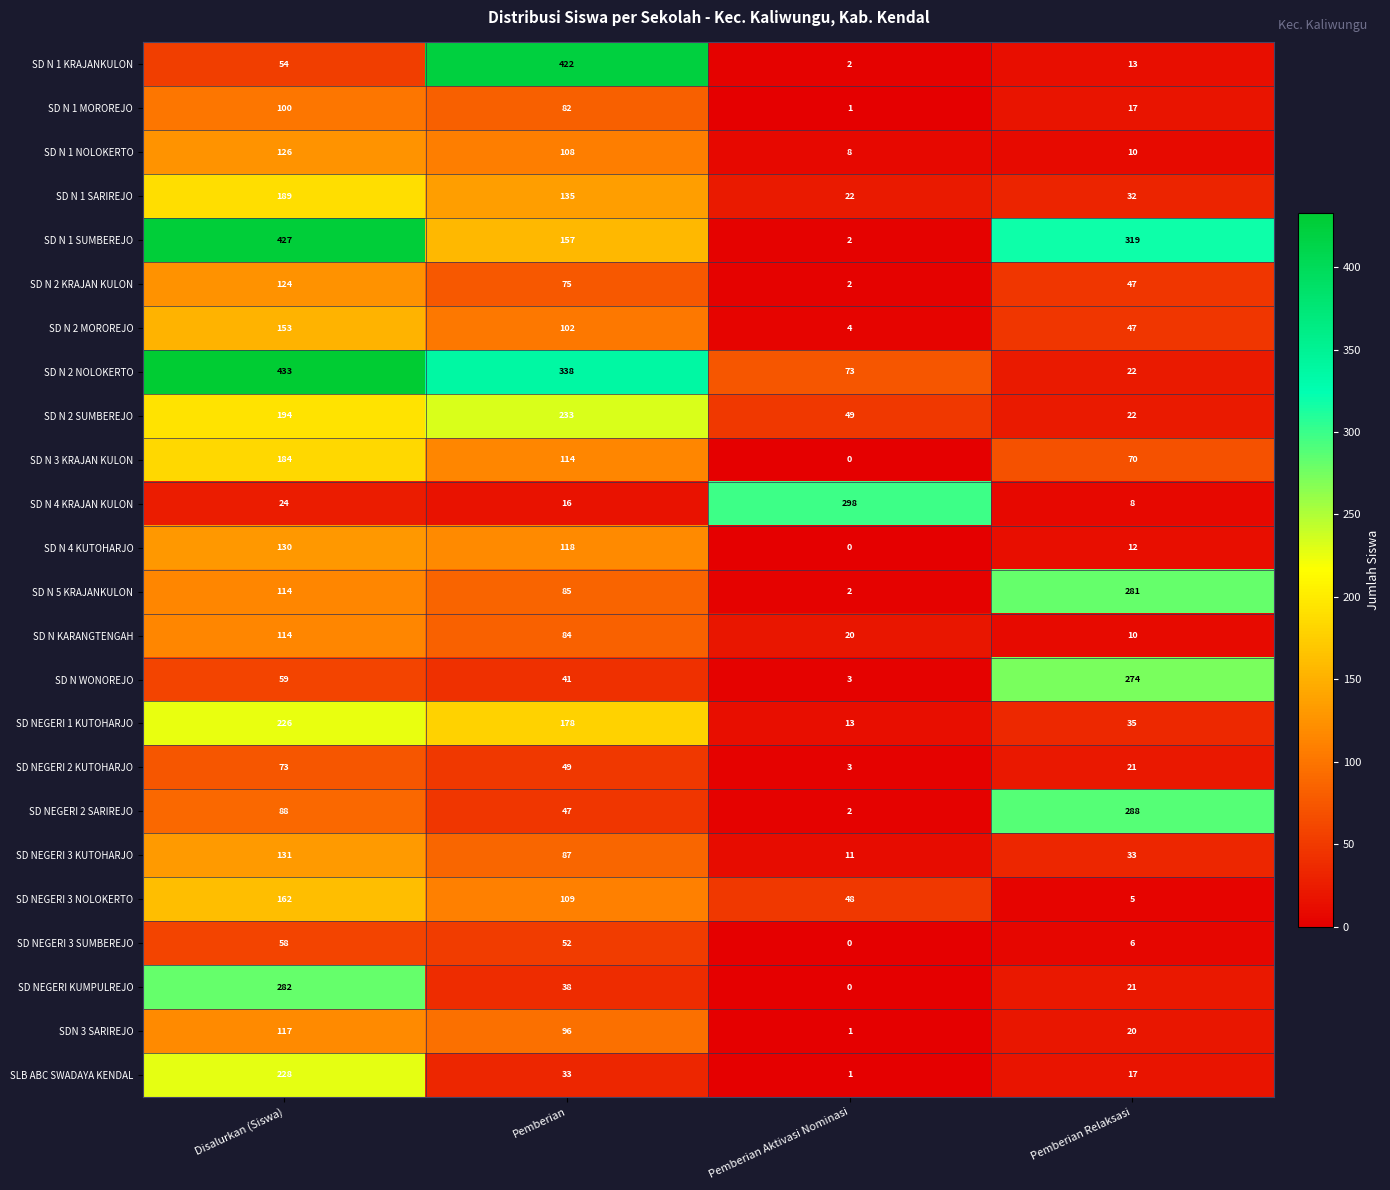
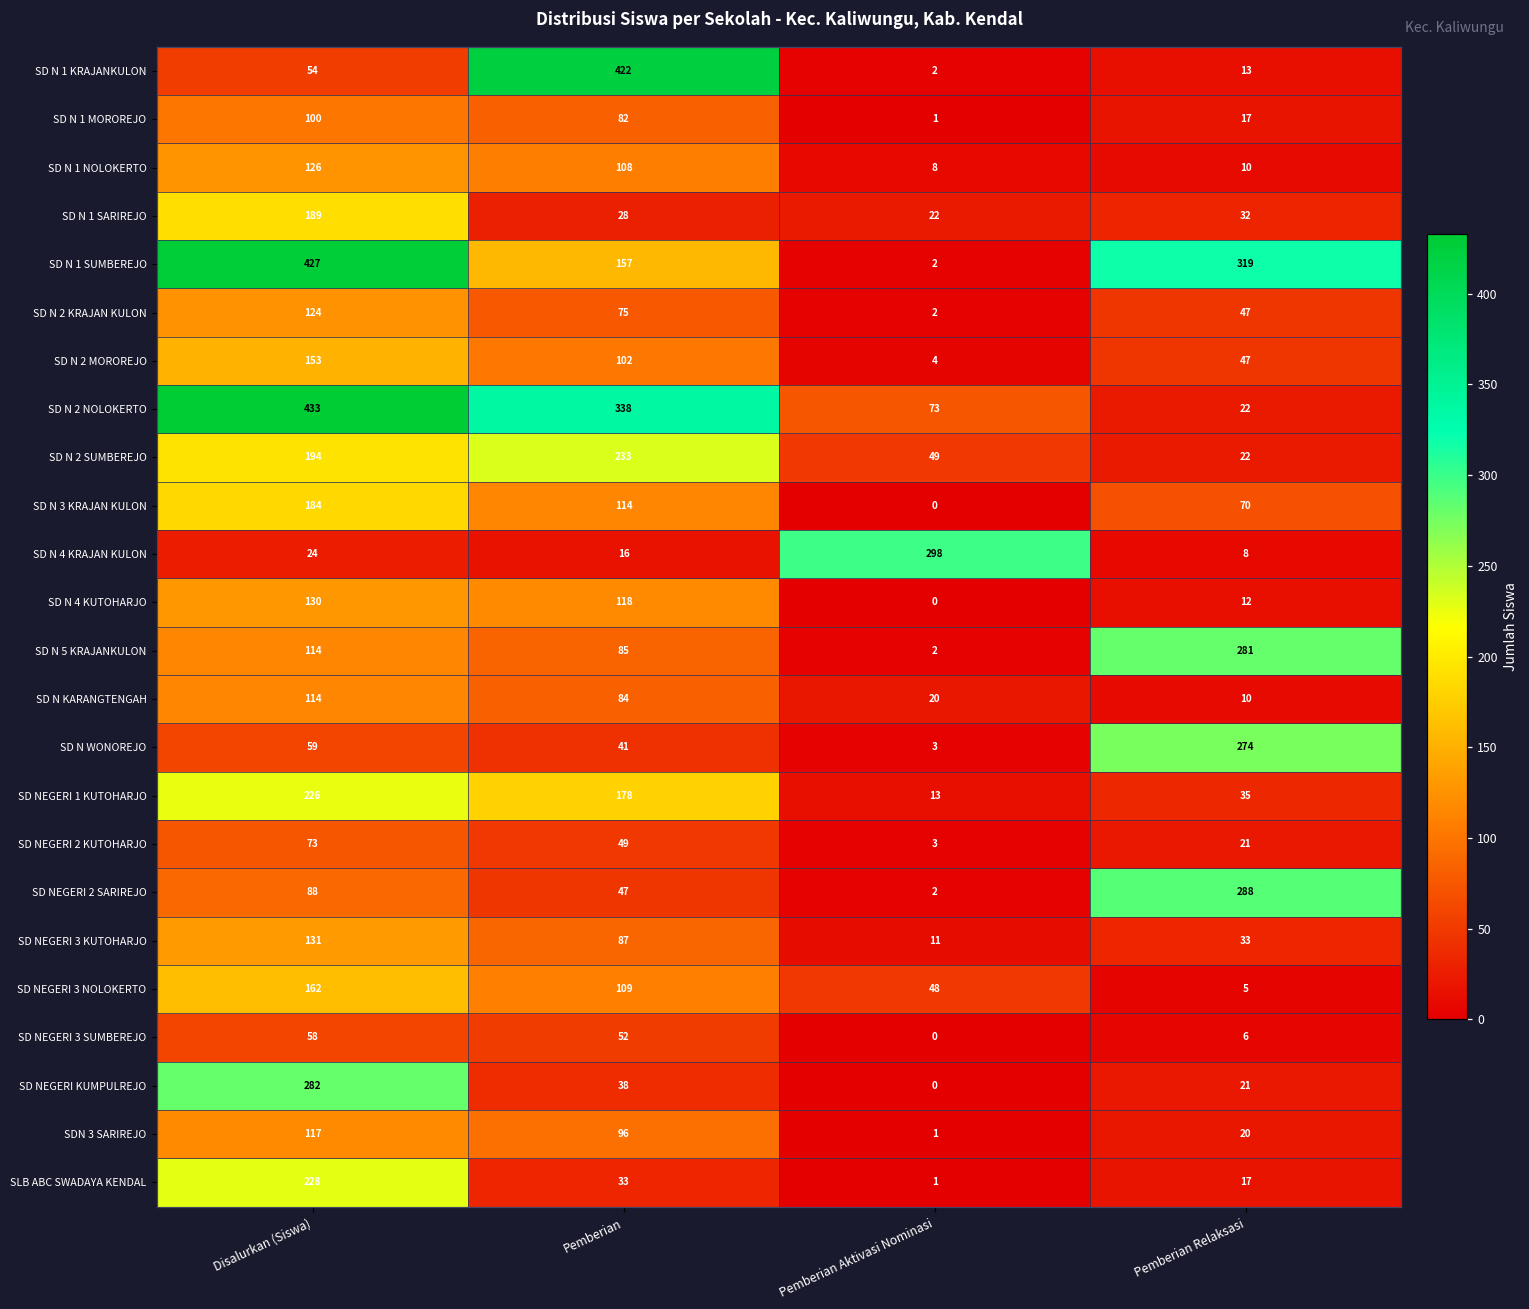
  {
    "SD N 1 KRAJANKULON": {
      "Disalurkan (Siswa)": 54,
      "Pemberian": 422,
      "Pemberian Aktivasi Nominasi": 2,
      "Pemberian Relaksasi": 13
    },
    "SD N 1 MOROREJO": {
      "Disalurkan (Siswa)": 100,
      "Pemberian": 82,
      "Pemberian Aktivasi Nominasi": 1,
      "Pemberian Relaksasi": 17
    },
    "SD N 1 NOLOKERTO": {
      "Disalurkan (Siswa)": 126,
      "Pemberian": 108,
      "Pemberian Aktivasi Nominasi": 8,
      "Pemberian Relaksasi": 10
    },
    "SD N 1 SARIREJO": {
      "Disalurkan (Siswa)": 189,
-     "Pemberian": 135,
+     "Pemberian": 28,
      "Pemberian Aktivasi Nominasi": 22,
      "Pemberian Relaksasi": 32
    },
    "SD N 1 SUMBEREJO": {
      "Disalurkan (Siswa)": 427,
      "Pemberian": 157,
      "Pemberian Aktivasi Nominasi": 2,
      "Pemberian Relaksasi": 319
    },
    "SD N 2 KRAJAN KULON": {
      "Disalurkan (Siswa)": 124,
      "Pemberian": 75,
      "Pemberian Aktivasi Nominasi": 2,
      "Pemberian Relaksasi": 47
    },
    "SD N 2 MOROREJO": {
      "Disalurkan (Siswa)": 153,
      "Pemberian": 102,
      "Pemberian Aktivasi Nominasi": 4,
      "Pemberian Relaksasi": 47
    },
    "SD N 2 NOLOKERTO": {
      "Disalurkan (Siswa)": 433,
      "Pemberian": 338,
      "Pemberian Aktivasi Nominasi": 73,
      "Pemberian Relaksasi": 22
    },
    "SD N 2 SUMBEREJO": {
      "Disalurkan (Siswa)": 194,
      "Pemberian": 233,
      "Pemberian Aktivasi Nominasi": 49,
      "Pemberian Relaksasi": 22
    },
    "SD N 3 KRAJAN KULON": {
      "Disalurkan (Siswa)": 184,
      "Pemberian": 114,
      "Pemberian Aktivasi Nominasi": 0,
      "Pemberian Relaksasi": 70
    },
    "SD N 4 KRAJAN KULON": {
      "Disalurkan (Siswa)": 24,
      "Pemberian": 16,
      "Pemberian Aktivasi Nominasi": 298,
      "Pemberian Relaksasi": 8
    },
    "SD N 4 KUTOHARJO": {
      "Disalurkan (Siswa)": 130,
      "Pemberian": 118,
      "Pemberian Aktivasi Nominasi": 0,
      "Pemberian Relaksasi": 12
    },
    "SD N 5 KRAJANKULON": {
      "Disalurkan (Siswa)": 114,
      "Pemberian": 85,
      "Pemberian Aktivasi Nominasi": 2,
      "Pemberian Relaksasi": 281
    },
    "SD N KARANGTENGAH": {
      "Disalurkan (Siswa)": 114,
      "Pemberian": 84,
      "Pemberian Aktivasi Nominasi": 20,
      "Pemberian Relaksasi": 10
    },
    "SD N WONOREJO": {
      "Disalurkan (Siswa)": 59,
      "Pemberian": 41,
      "Pemberian Aktivasi Nominasi": 3,
      "Pemberian Relaksasi": 274
    },
    "SD NEGERI 1 KUTOHARJO": {
      "Disalurkan (Siswa)": 226,
      "Pemberian": 178,
      "Pemberian Aktivasi Nominasi": 13,
      "Pemberian Relaksasi": 35
    },
    "SD NEGERI 2 KUTOHARJO": {
      "Disalurkan (Siswa)": 73,
      "Pemberian": 49,
      "Pemberian Aktivasi Nominasi": 3,
      "Pemberian Relaksasi": 21
    },
    "SD NEGERI 2 SARIREJO": {
      "Disalurkan (Siswa)": 88,
      "Pemberian": 47,
      "Pemberian Aktivasi Nominasi": 2,
      "Pemberian Relaksasi": 288
    },
    "SD NEGERI 3 KUTOHARJO": {
      "Disalurkan (Siswa)": 131,
      "Pemberian": 87,
      "Pemberian Aktivasi Nominasi": 11,
      "Pemberian Relaksasi": 33
    },
    "SD NEGERI 3 NOLOKERTO": {
      "Disalurkan (Siswa)": 162,
      "Pemberian": 109,
      "Pemberian Aktivasi Nominasi": 48,
      "Pemberian Relaksasi": 5
    },
    "SD NEGERI 3 SUMBEREJO": {
      "Disalurkan (Siswa)": 58,
      "Pemberian": 52,
      "Pemberian Aktivasi Nominasi": 0,
      "Pemberian Relaksasi": 6
    },
    "SD NEGERI KUMPULREJO": {
      "Disalurkan (Siswa)": 282,
      "Pemberian": 38,
      "Pemberian Aktivasi Nominasi": 0,
      "Pemberian Relaksasi": 21
    },
    "SDN 3 SARIREJO": {
      "Disalurkan (Siswa)": 117,
      "Pemberian": 96,
      "Pemberian Aktivasi Nominasi": 1,
      "Pemberian Relaksasi": 20
    },
    "SLB ABC SWADAYA KENDAL": {
      "Disalurkan (Siswa)": 228,
      "Pemberian": 33,
      "Pemberian Aktivasi Nominasi": 1,
      "Pemberian Relaksasi": 17
    }
  }
